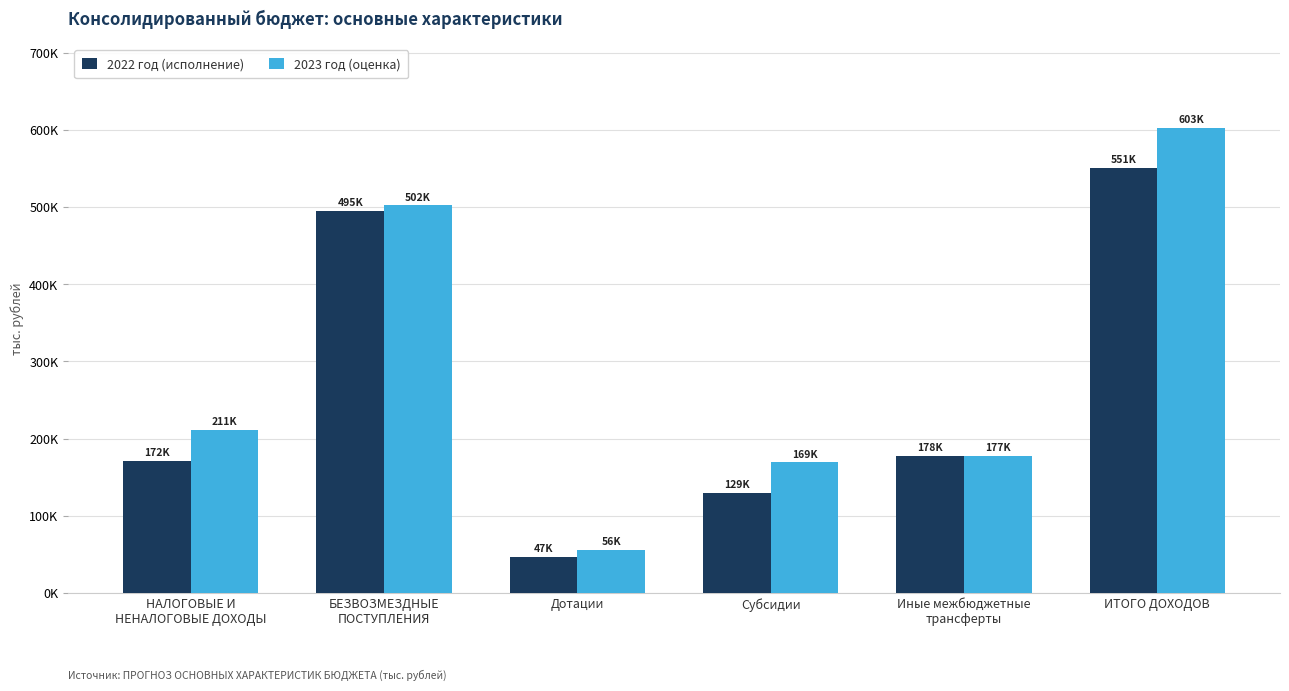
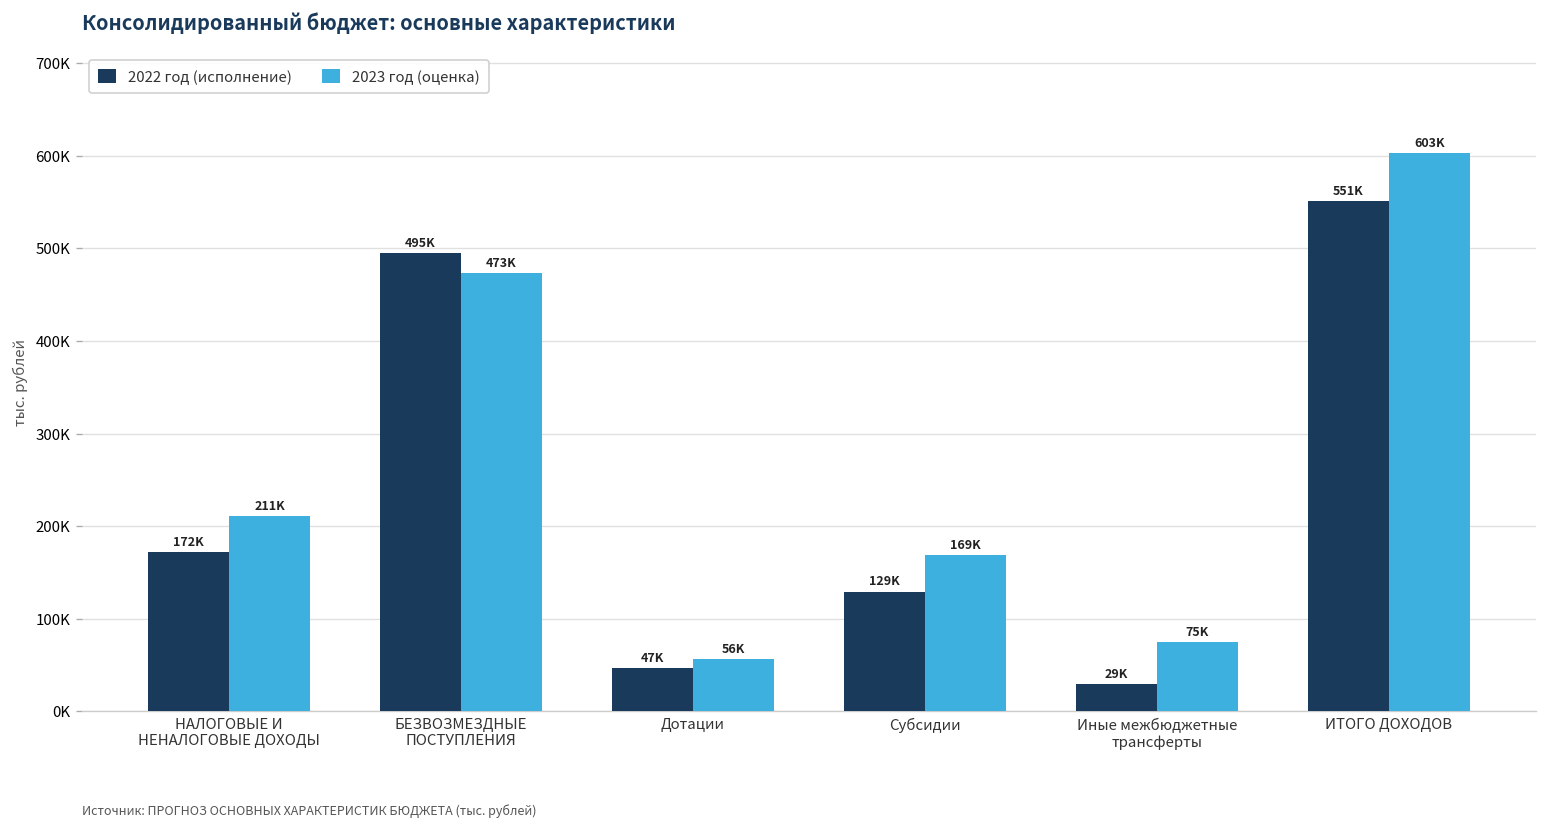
  {
    "2022 год (исполнение)": {
      "НАЛОГОВЫЕ И НЕНАЛОГОВЫЕ ДОХОДЫ": "172K",
      "БЕЗВОЗМЕЗДНЫЕ ПОСТУПЛЕНИЯ": "495K",
      "Дотации": "47K",
      "Субсидии": "129K",
-     "Иные межбюджетные трансферты": "178K",
+     "Иные межбюджетные трансферты": "29K",
      "ИТОГО ДОХОДОВ": "551K"
    },
    "2023 год (оценка)": {
      "НАЛОГОВЫЕ И НЕНАЛОГОВЫЕ ДОХОДЫ": "211K",
-     "БЕЗВОЗМЕЗДНЫЕ ПОСТУПЛЕНИЯ": "502K",
+     "БЕЗВОЗМЕЗДНЫЕ ПОСТУПЛЕНИЯ": "473K",
      "Дотации": "56K",
      "Субсидии": "169K",
-     "Иные межбюджетные трансферты": "177K",
+     "Иные межбюджетные трансферты": "75K",
      "ИТОГО ДОХОДОВ": "603K"
    }
  }
